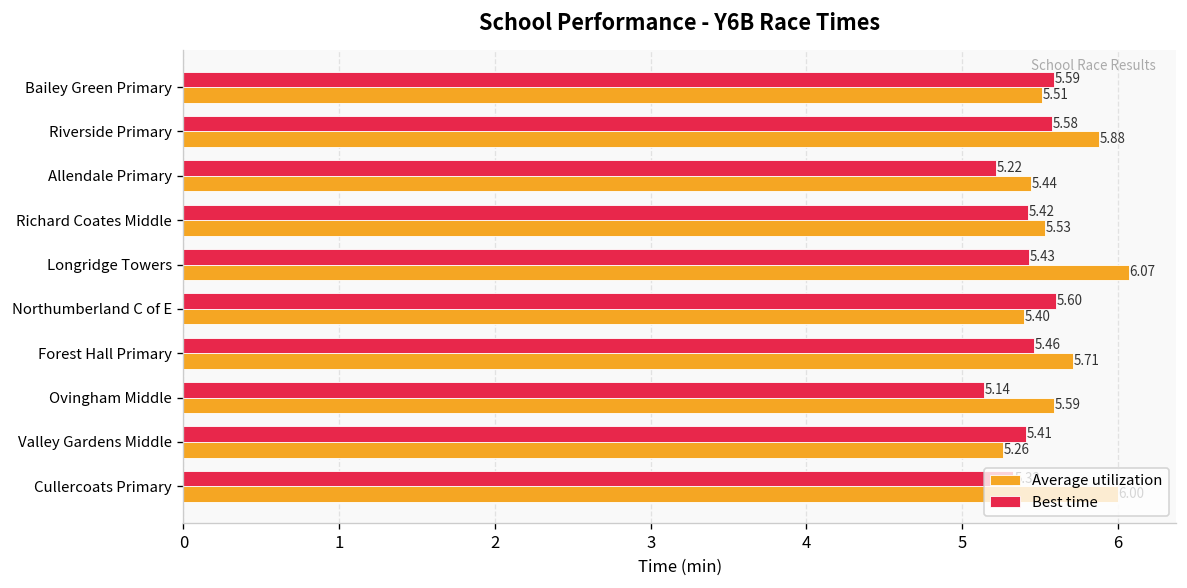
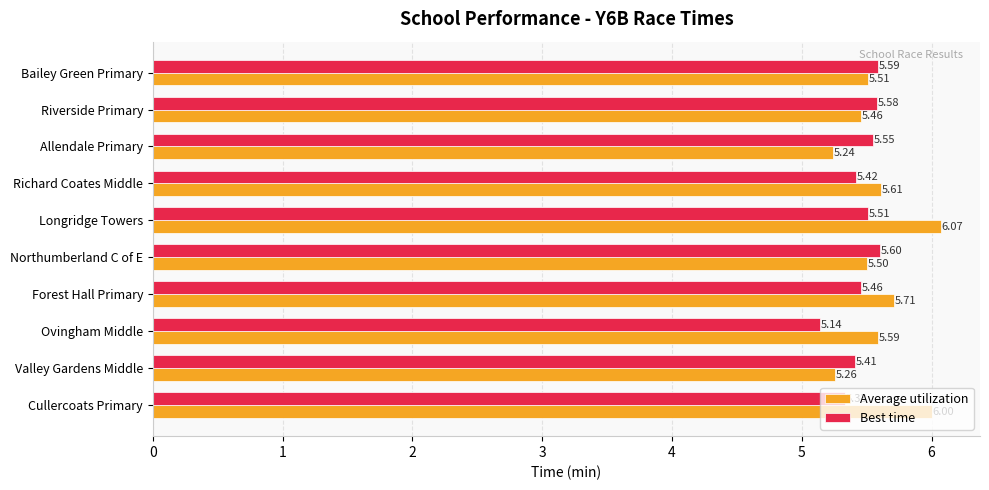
  {
    "Average utilization": {
      "Bailey Green Primary": 5.51,
-     "Riverside Primary": 5.88,
-     "Allendale Primary": 5.44,
-     "Richard Coates Middle": 5.53,
+     "Riverside Primary": 5.46,
+     "Allendale Primary": 5.24,
+     "Richard Coates Middle": 5.61,
      "Longridge Towers": 6.07,
-     "Northumberland C of E": 5.40,
+     "Northumberland C of E": 5.50,
      "Forest Hall Primary": 5.71,
      "Ovingham Middle": 5.59,
      "Valley Gardens Middle": 5.26
    },
    "Best time": {
      "Bailey Green Primary": 5.59,
      "Riverside Primary": 5.58,
-     "Allendale Primary": 5.22,
+     "Allendale Primary": 5.55,
      "Richard Coates Middle": 5.42,
-     "Longridge Towers": 5.43,
+     "Longridge Towers": 5.51,
      "Northumberland C of E": 5.60,
      "Forest Hall Primary": 5.46,
      "Ovingham Middle": 5.14,
      "Valley Gardens Middle": 5.41
    }
  }
